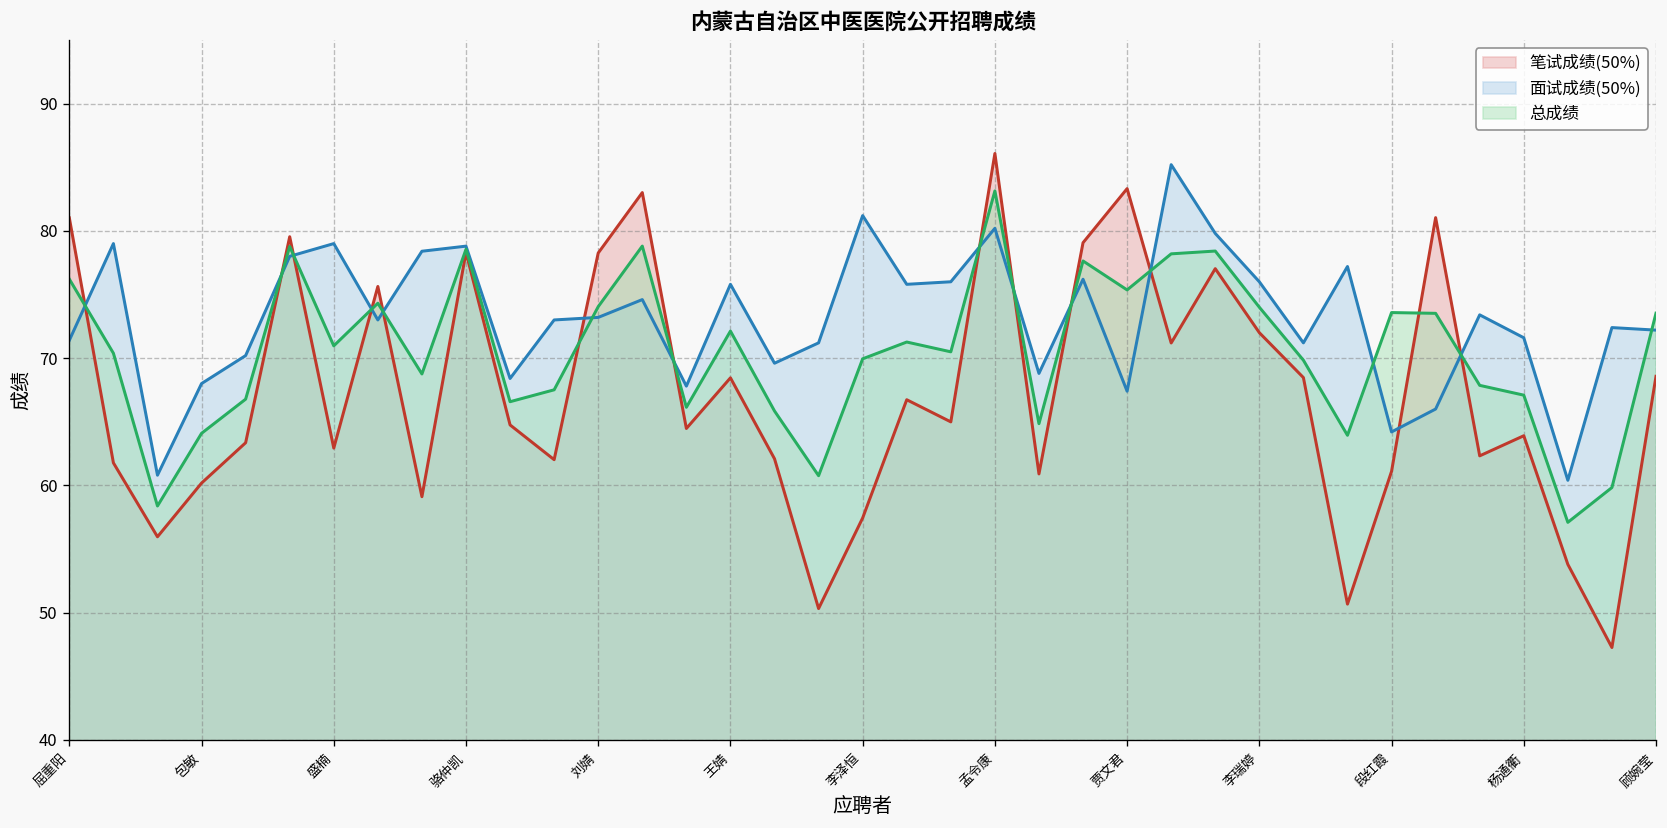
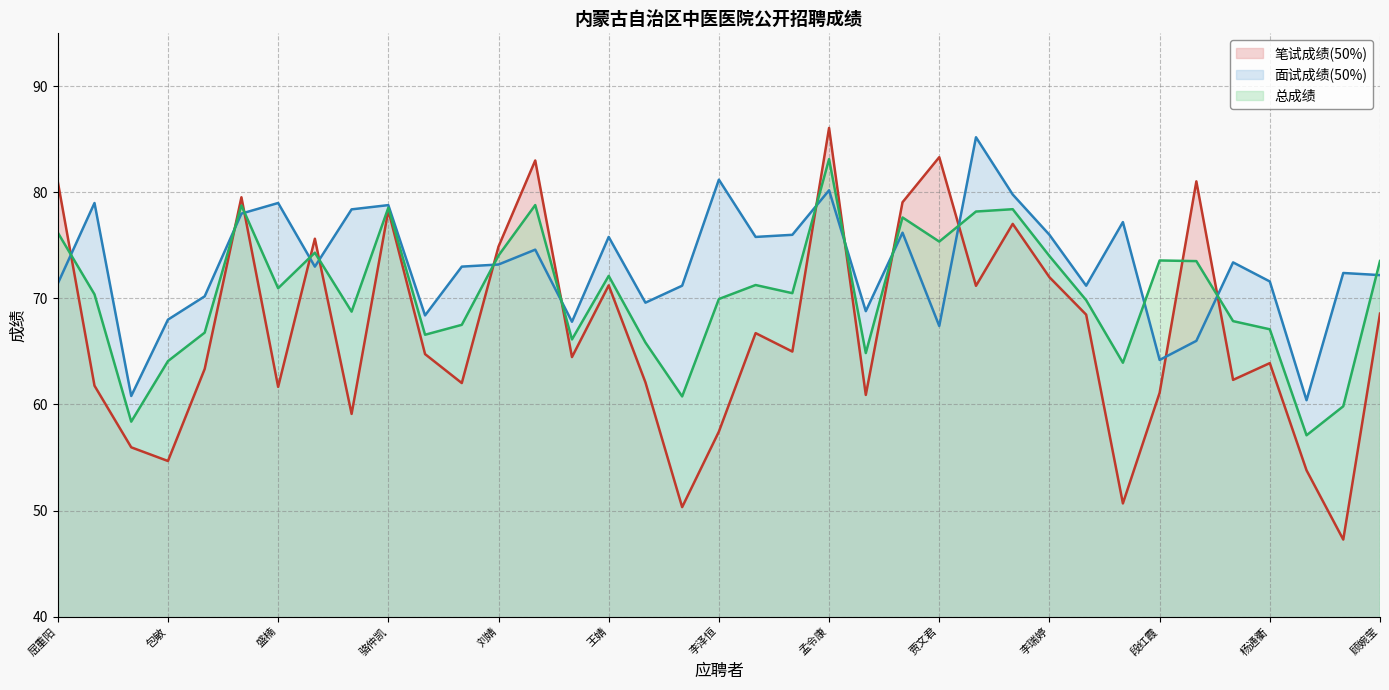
  {
    "笔试成绩(50%)": {
      "屈重阳": 81.0,
-     "包敏": 60.2,
-     "盛楠": 62.9,
+     "包敏": 54.7,
+     "盛楠": 61.7,
      "骆仲凯": 78.3,
-     "刘婧": 78.3,
-     "王婧": 68.5,
+     "刘婧": 74.9,
+     "王婧": 71.2,
      "李泽恒": 57.4,
      "孟令康": 86.1,
      "贾文君": 83.3,
      "李瑞婷": 72.0,
      "段红霞": 61.1,
      "杨通衢": 63.9,
      "顾婉莹": 68.6
    }
  }
